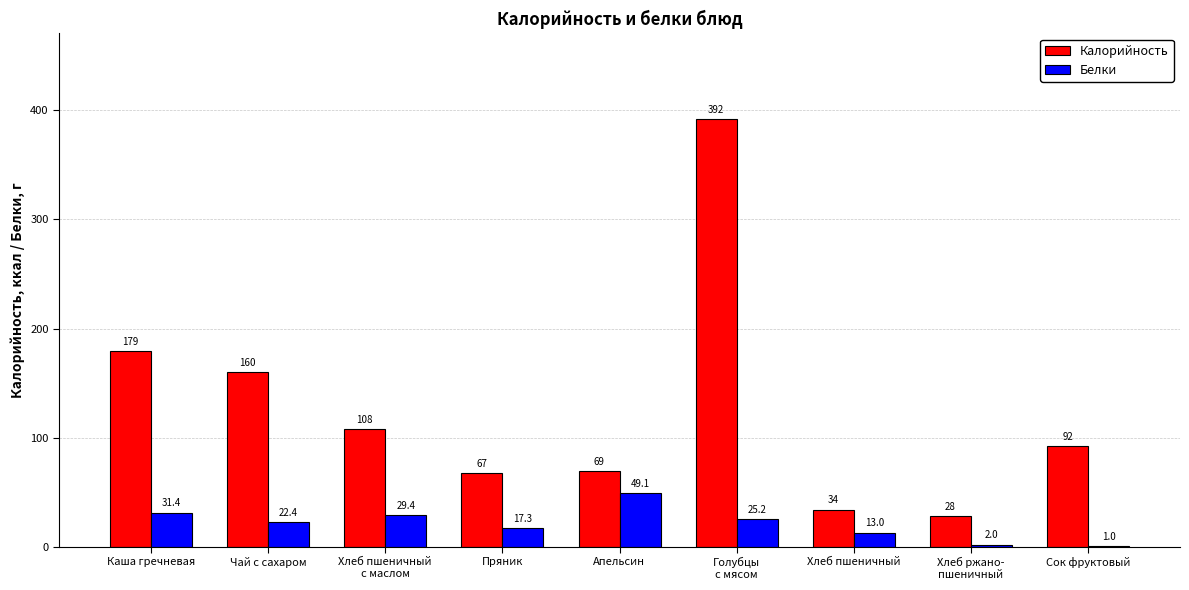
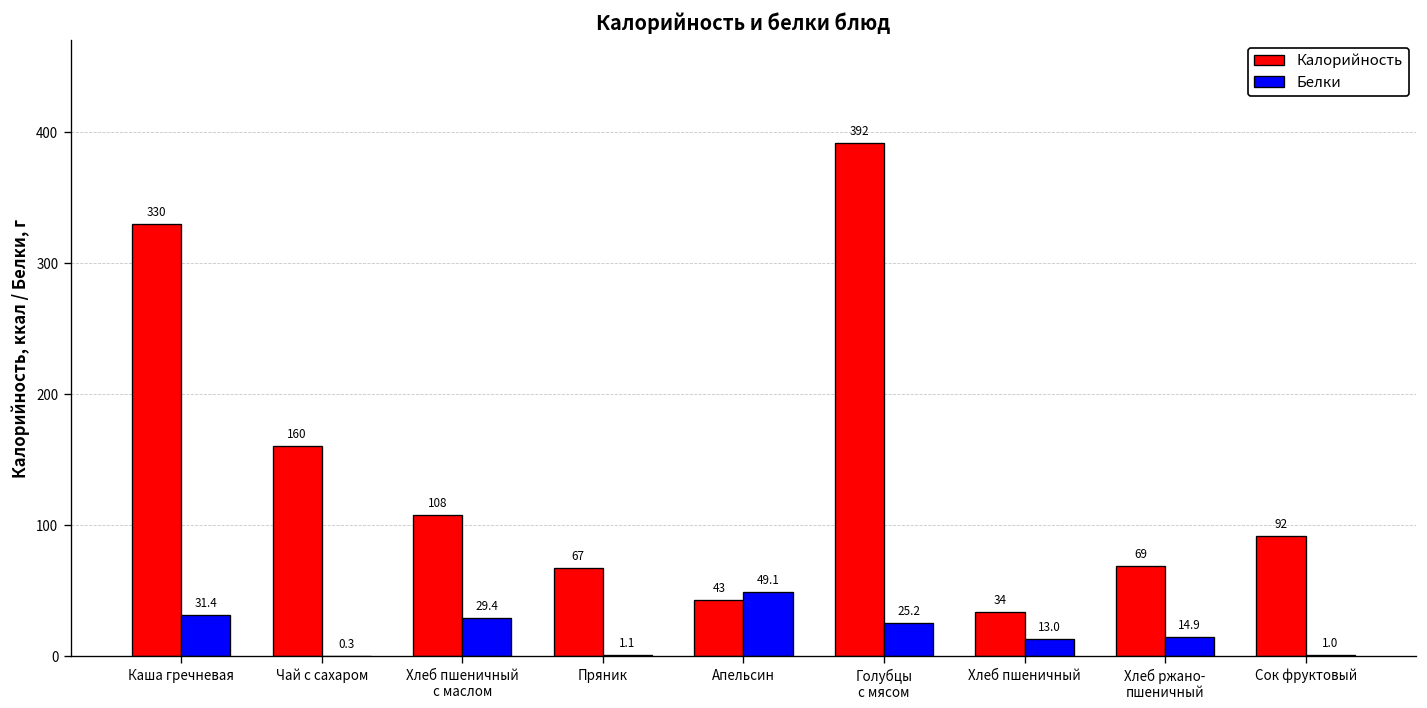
  {
    "Калорийность": {
-     "Каша гречневая": 179,
+     "Каша гречневая": 330,
      "Чай с сахаром": 160,
      "Хлеб пшеничный с маслом": 108,
      "Пряник": 67,
-     "Апельсин": 69,
+     "Апельсин": 43,
      "Голубцы с мясом": 392,
      "Хлеб пшеничный": 34,
-     "Хлеб ржано- пшеничный": 28,
+     "Хлеб ржано- пшеничный": 69,
      "Сок фруктовый": 92
    },
    "Белки": {
      "Каша гречневая": 31.4,
-     "Чай с сахаром": 22.4,
+     "Чай с сахаром": 0.3,
      "Хлеб пшеничный с маслом": 29.4,
-     "Пряник": 17.3,
+     "Пряник": 1.1,
      "Апельсин": 49.1,
      "Голубцы с мясом": 25.2,
      "Хлеб пшеничный": 13.0,
-     "Хлеб ржано- пшеничный": 2.0,
+     "Хлеб ржано- пшеничный": 14.9,
      "Сок фруктовый": 1.0
    }
  }
